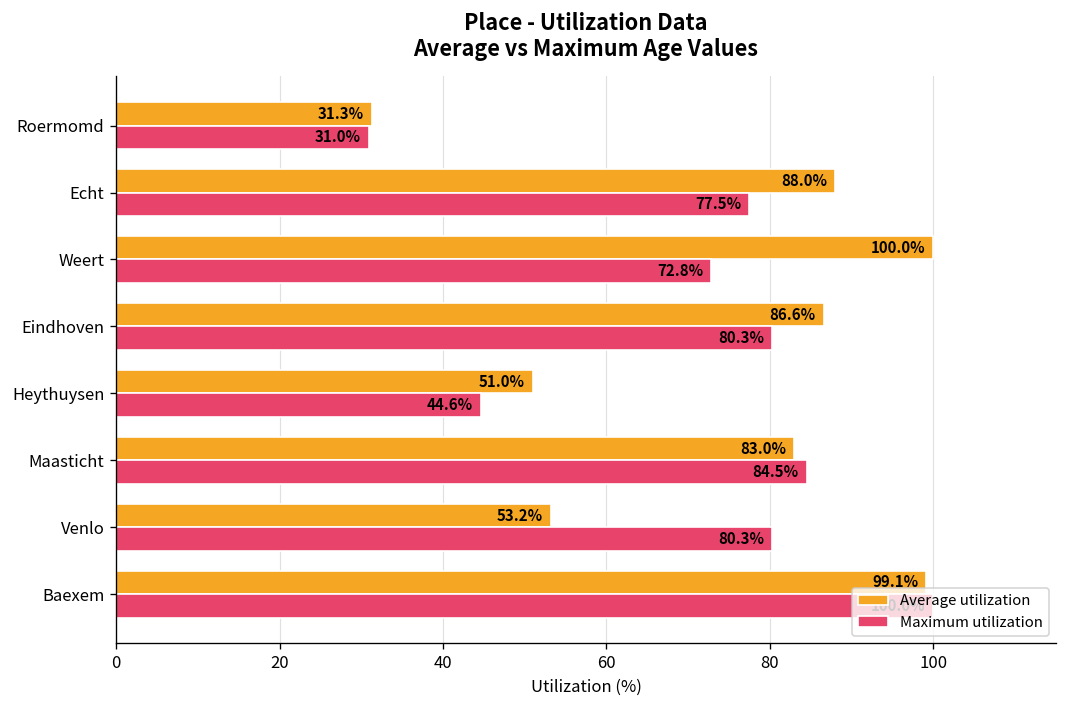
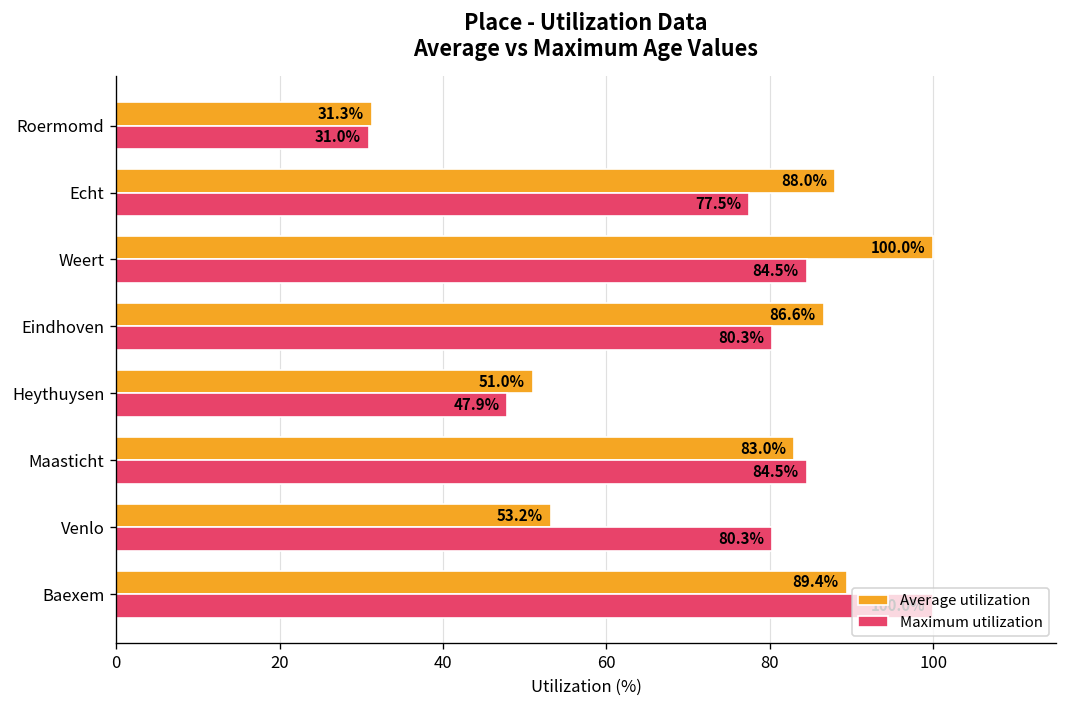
  {
    "Average utilization": {
-     "Baexem": "99"
+     "Baexem": "89"
    },
    "Maximum utilization": {
      "Roermomd": "31.0%",
      "Echt": "77.5%",
-     "Weert": "72.8%",
+     "Weert": "84.5%",
      "Eindhoven": "80.3%",
-     "Heythuysen": "44.6%",
+     "Heythuysen": "47.9%",
      "Maasticht": "84.5%",
      "Venlo": "80.3%"
    }
  }
